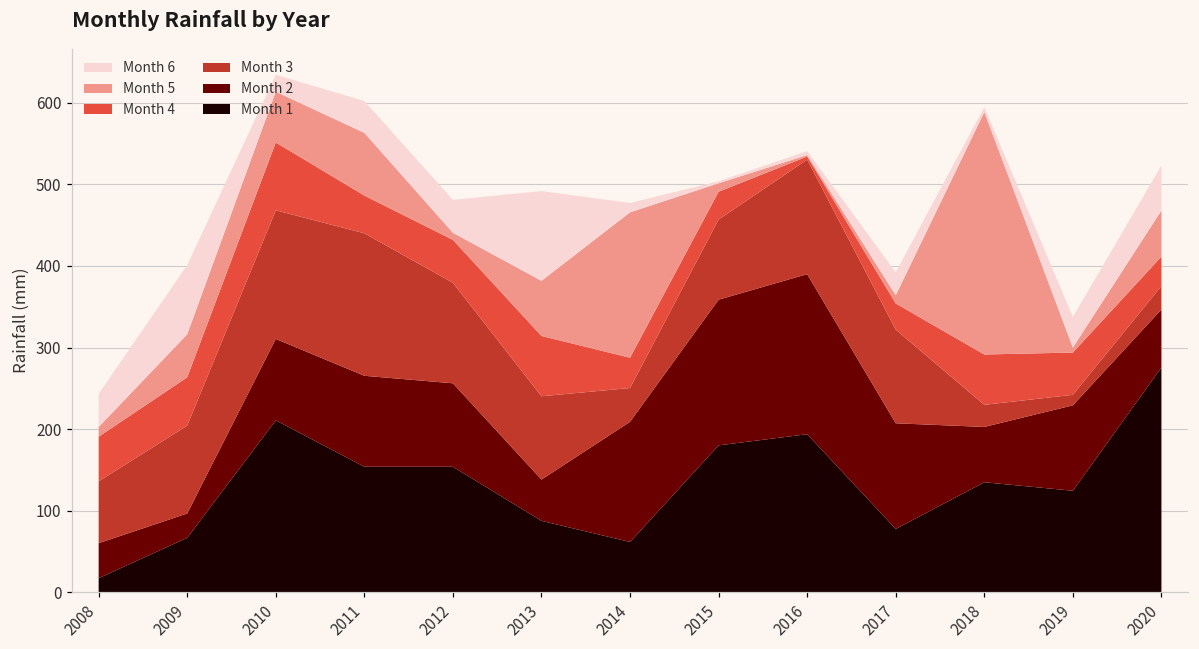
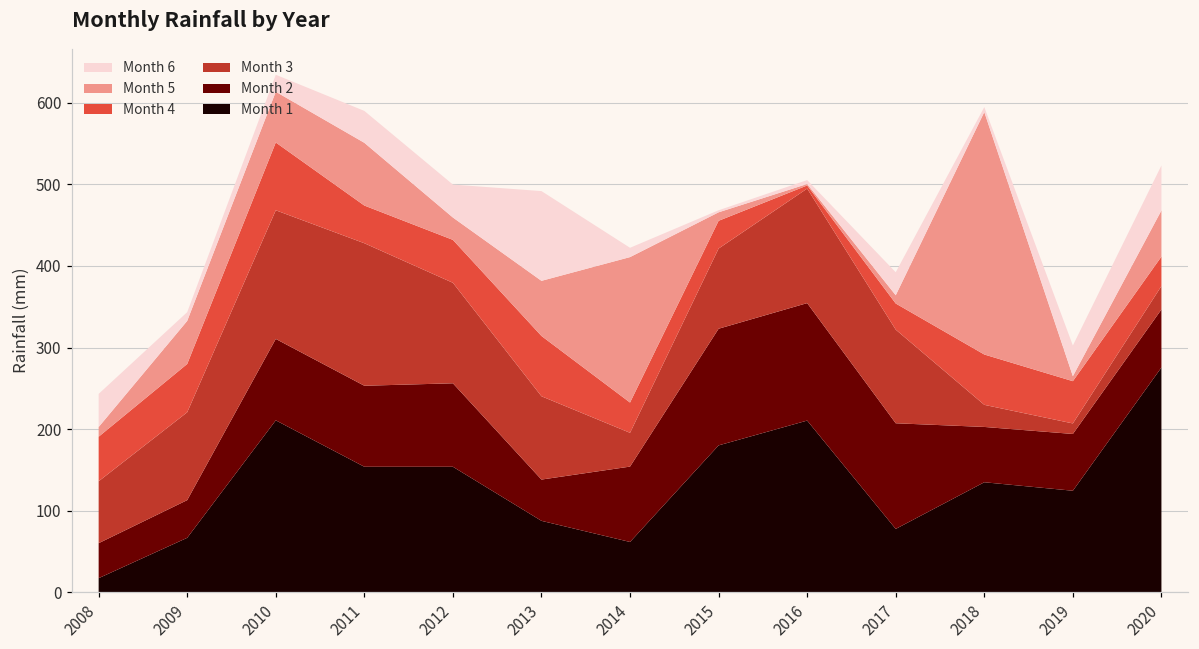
  {
    "Month 1": {
-     "2016": 190
+     "2016": 210
    },
    "Month 2": {
-     "2009": 30,
-     "2011": 110,
-     "2014": 150,
-     "2015": 180,
-     "2016": 200,
-     "2019": 100
+     "2009": 50,
+     "2011": 100,
+     "2014": 90,
+     "2015": 140,
+     "2016": 140,
+     "2019": 70
    },
    "Month 5": {
-     "2012": 10
+     "2012": 30
    },
    "Month 6": {
      "2008": 40,
-     "2009": 80,
+     "2009": 10,
      "2010": 20,
      "2011": 40,
      "2012": 40,
      "2013": 110,
      "2014": 10,
      "2016": 0,
      "2017": 30,
      "2018": 10,
      "2019": 40,
      "2020": 60
    }
  }
